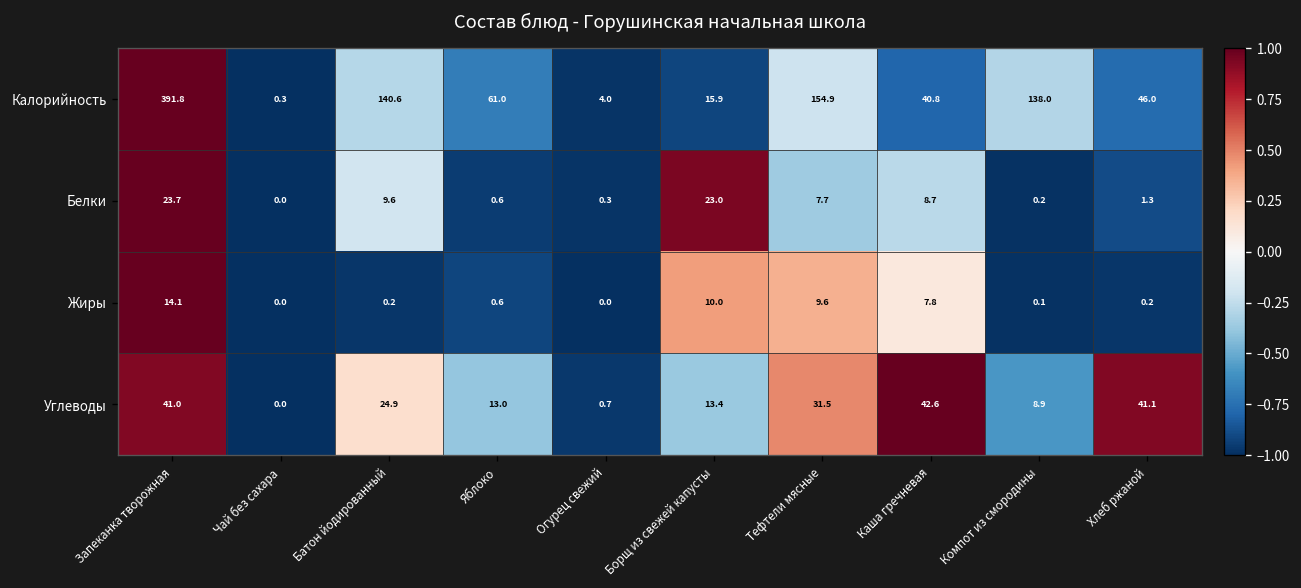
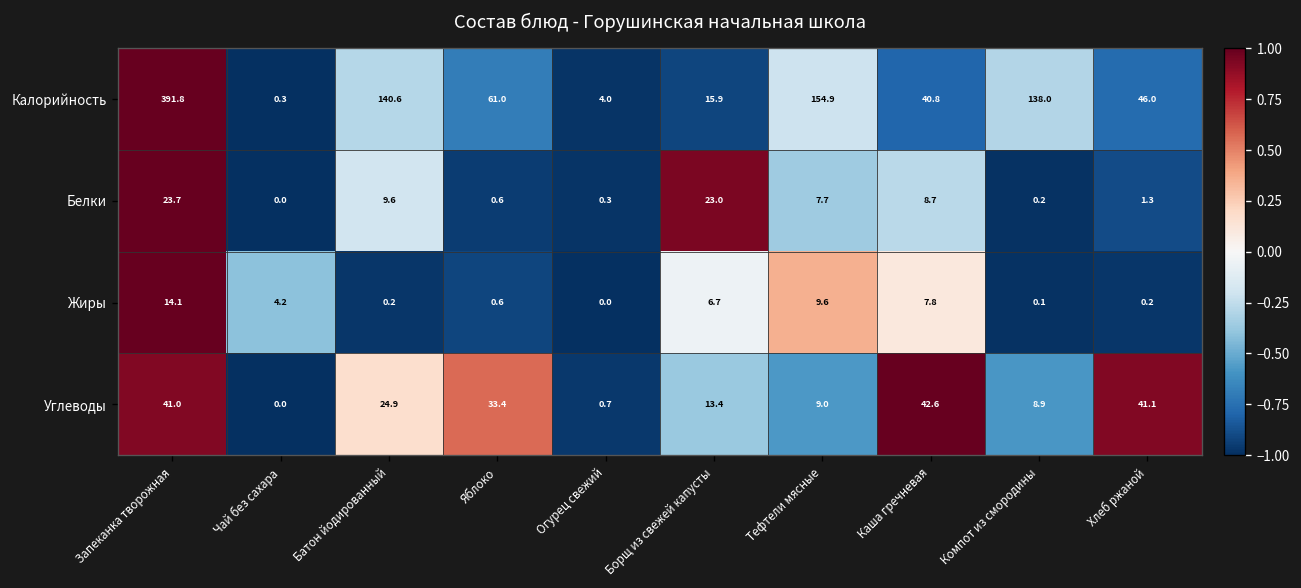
  {
    "Калорийность": {
      "Запеканка творожная": 391.8,
      "Чай без сахара": 0.3,
      "Батон йодированный": 140.6,
      "Яблоко": 61.0,
      "Огурец свежий": 4.0,
      "Борщ из свежей капусты": 15.9,
      "Тефтели мясные": 154.9,
      "Каша гречневая": 40.8,
      "Компот из смородины": 138.0,
      "Хлеб ржаной": 46.0
    },
    "Белки": {
      "Запеканка творожная": 23.7,
      "Чай без сахара": 0.0,
      "Батон йодированный": 9.6,
      "Яблоко": 0.6,
      "Огурец свежий": 0.3,
      "Борщ из свежей капусты": 23.0,
      "Тефтели мясные": 7.7,
      "Каша гречневая": 8.7,
      "Компот из смородины": 0.2,
      "Хлеб ржаной": 1.3
    },
    "Жиры": {
      "Запеканка творожная": 14.1,
-     "Чай без сахара": 0.0,
+     "Чай без сахара": 4.2,
      "Батон йодированный": 0.2,
      "Яблоко": 0.6,
      "Огурец свежий": 0.0,
-     "Борщ из свежей капусты": 10.0,
+     "Борщ из свежей капусты": 6.7,
      "Тефтели мясные": 9.6,
      "Каша гречневая": 7.8,
      "Компот из смородины": 0.1,
      "Хлеб ржаной": 0.2
    },
    "Углеводы": {
      "Запеканка творожная": 41.0,
      "Чай без сахара": 0.0,
      "Батон йодированный": 24.9,
-     "Яблоко": 13.0,
+     "Яблоко": 33.4,
      "Огурец свежий": 0.7,
      "Борщ из свежей капусты": 13.4,
-     "Тефтели мясные": 31.5,
+     "Тефтели мясные": 9.0,
      "Каша гречневая": 42.6,
      "Компот из смородины": 8.9,
      "Хлеб ржаной": 41.1
    }
  }
